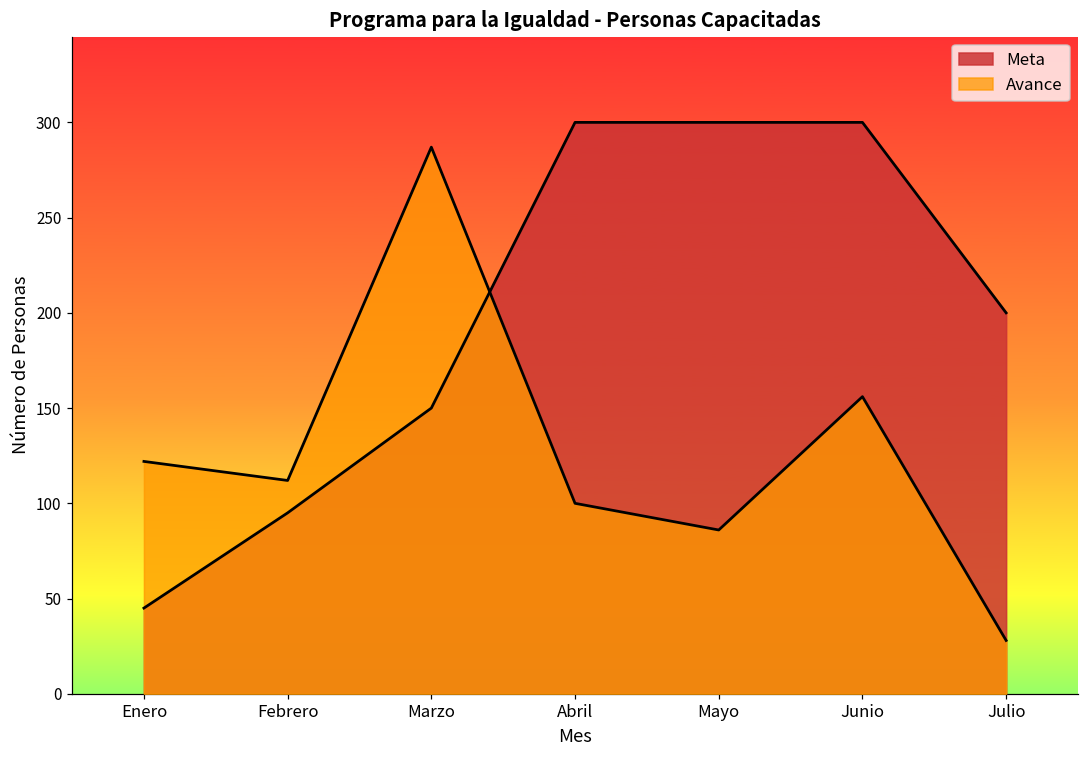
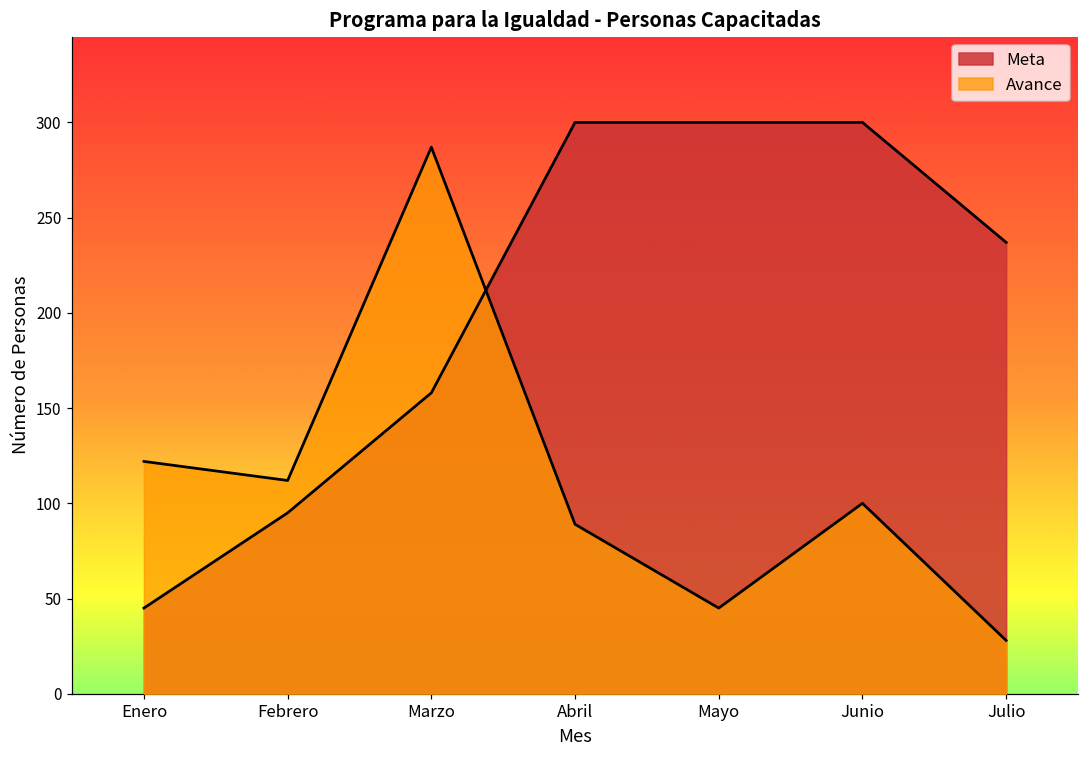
  {
    "Meta": {
      "Enero": 45,
      "Febrero": 95,
-     "Marzo": 150,
+     "Marzo": 158,
      "Abril": 300,
      "Mayo": 300,
      "Junio": 300,
-     "Julio": 200
+     "Julio": 237
    },
    "Avance": {
      "Enero": 122,
      "Febrero": 112,
      "Marzo": 287,
-     "Abril": 100,
-     "Mayo": 86,
-     "Junio": 156,
+     "Abril": 89,
+     "Mayo": 45,
+     "Junio": 100,
      "Julio": 28
    }
  }
